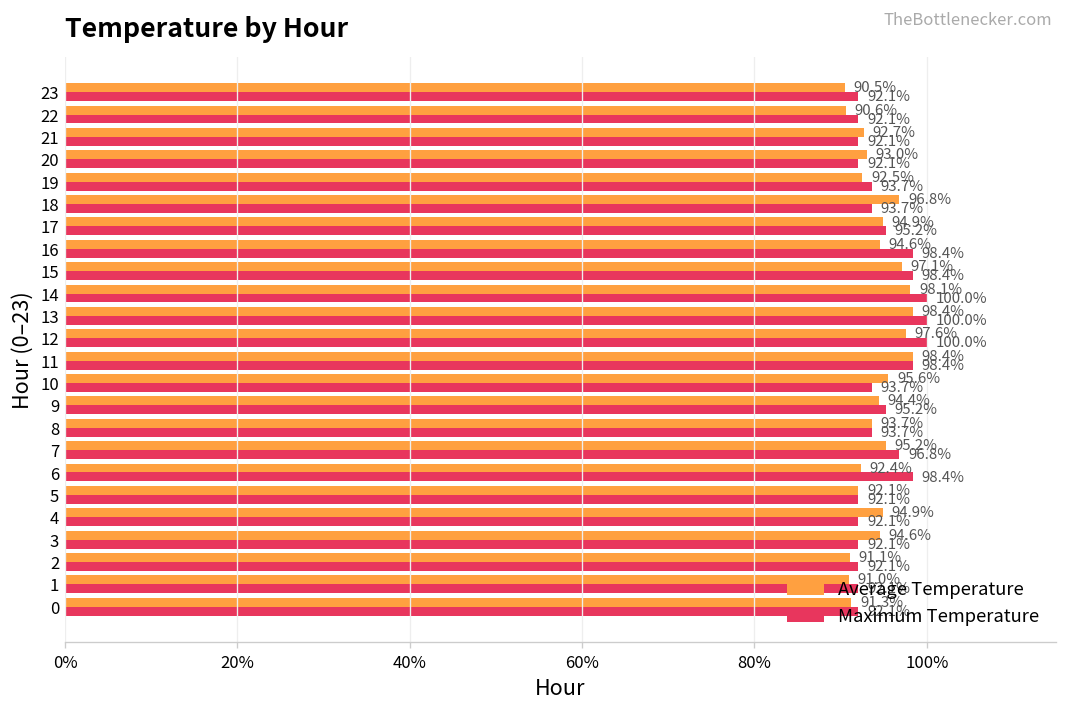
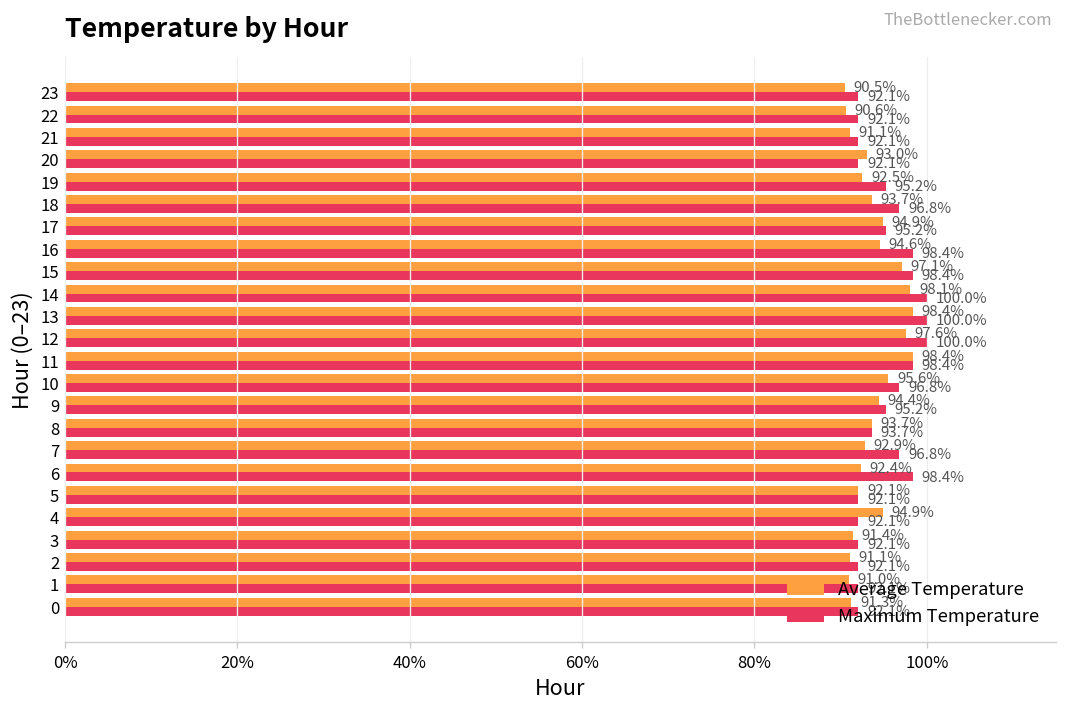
  {
    "Average Temperature": {
-     "21": "92.7%",
-     "18": "96.8%",
+     "21": "91.1%",
+     "18": "93.7%",
      "16": "94.6%",
-     "7": "95.2%",
+     "7": "92.9%",
      "6": "92.4%",
-     "3": "94.6%"
+     "3": "91.4%"
    },
    "Maximum Temperature": {
-     "19": "93.7%",
-     "18": "93.7%",
+     "19": "95.2%",
+     "18": "96.8%",
      "16": "98.4%",
-     "10": "93.7%",
+     "10": "96.8%",
      "7": "96.8%",
      "6": "98.4%"
    }
  }
